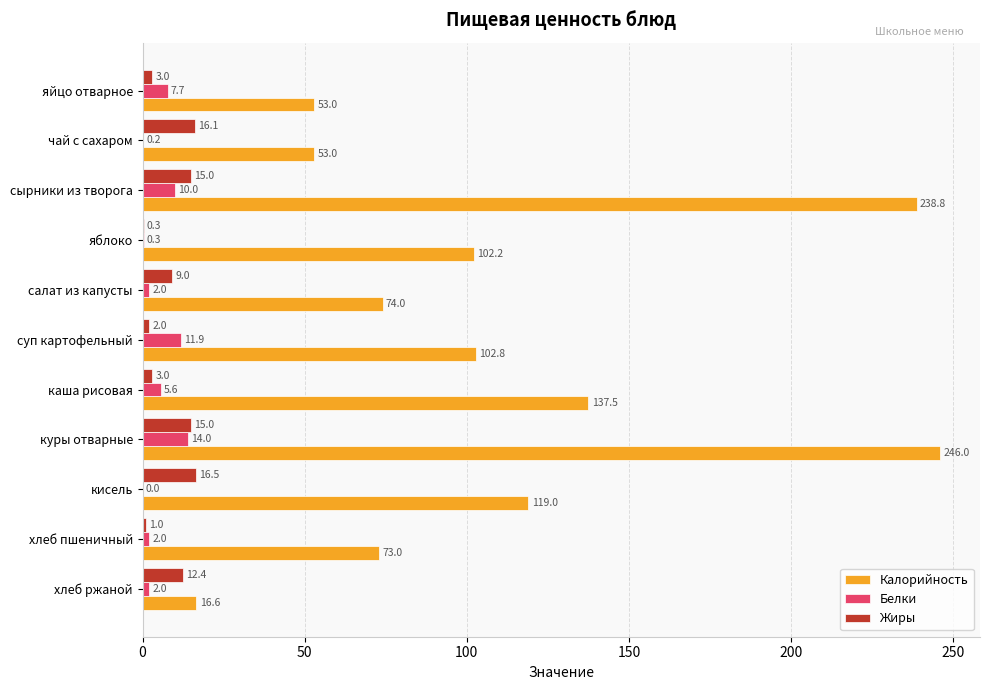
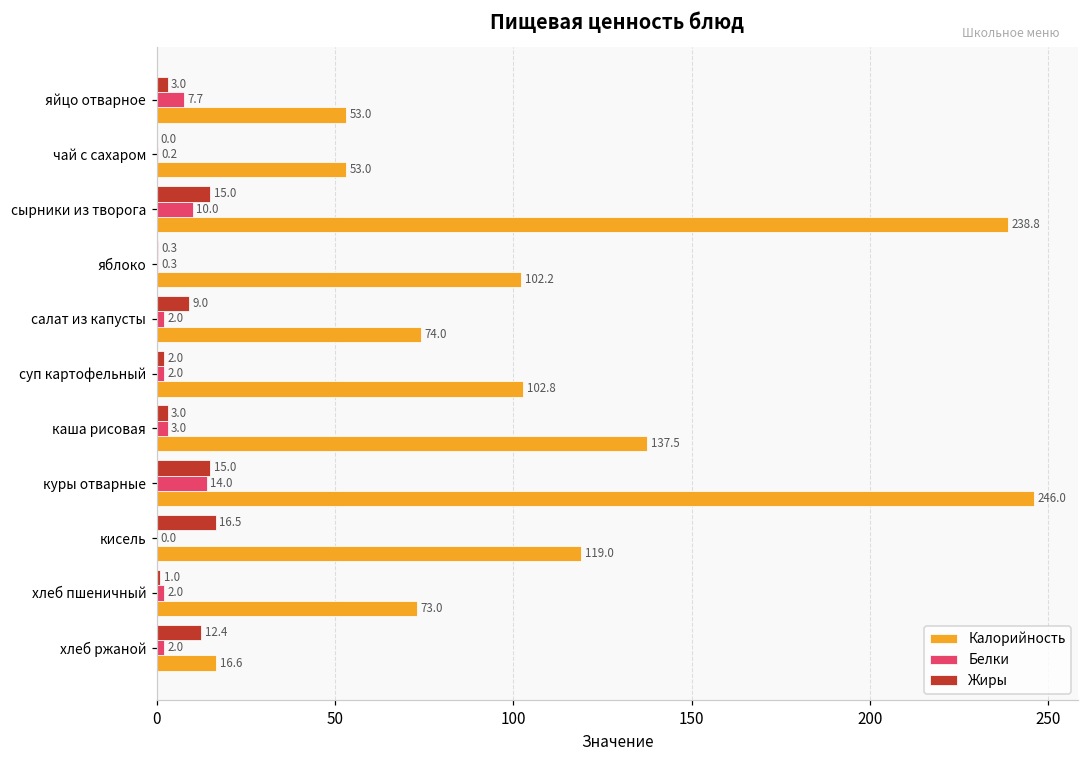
  {
    "Калорийность": {
      "яйцо отварное": 53.0,
      "чай с сахаром": 53.0,
      "сырники из творога": 238.8,
      "яблоко": 102.2,
      "салат из капусты": 74.0,
      "суп картофельный": 102.8,
      "каша рисовая": 137.5,
      "куры отварные": 246.0,
      "кисель": 119.0,
      "хлеб пшеничный": 73.0,
      "хлеб ржаной": 16.6
    },
    "Белки": {
      "яйцо отварное": 7.7,
      "чай с сахаром": 0.2,
      "сырники из творога": 10.0,
      "яблоко": 0.3,
      "салат из капусты": 2.0,
-     "суп картофельный": 11.9,
-     "каша рисовая": 5.6,
+     "суп картофельный": 2.0,
+     "каша рисовая": 3.0,
      "куры отварные": 14.0,
      "кисель": 0.0,
      "хлеб пшеничный": 2.0,
      "хлеб ржаной": 2.0
    },
    "Жиры": {
      "яйцо отварное": 3.0,
-     "чай с сахаром": 16.1,
+     "чай с сахаром": 0.0,
      "сырники из творога": 15.0,
      "яблоко": 0.3,
      "салат из капусты": 9.0,
      "суп картофельный": 2.0,
      "каша рисовая": 3.0,
      "куры отварные": 15.0,
      "кисель": 16.5,
      "хлеб пшеничный": 1.0,
      "хлеб ржаной": 12.4
    }
  }
